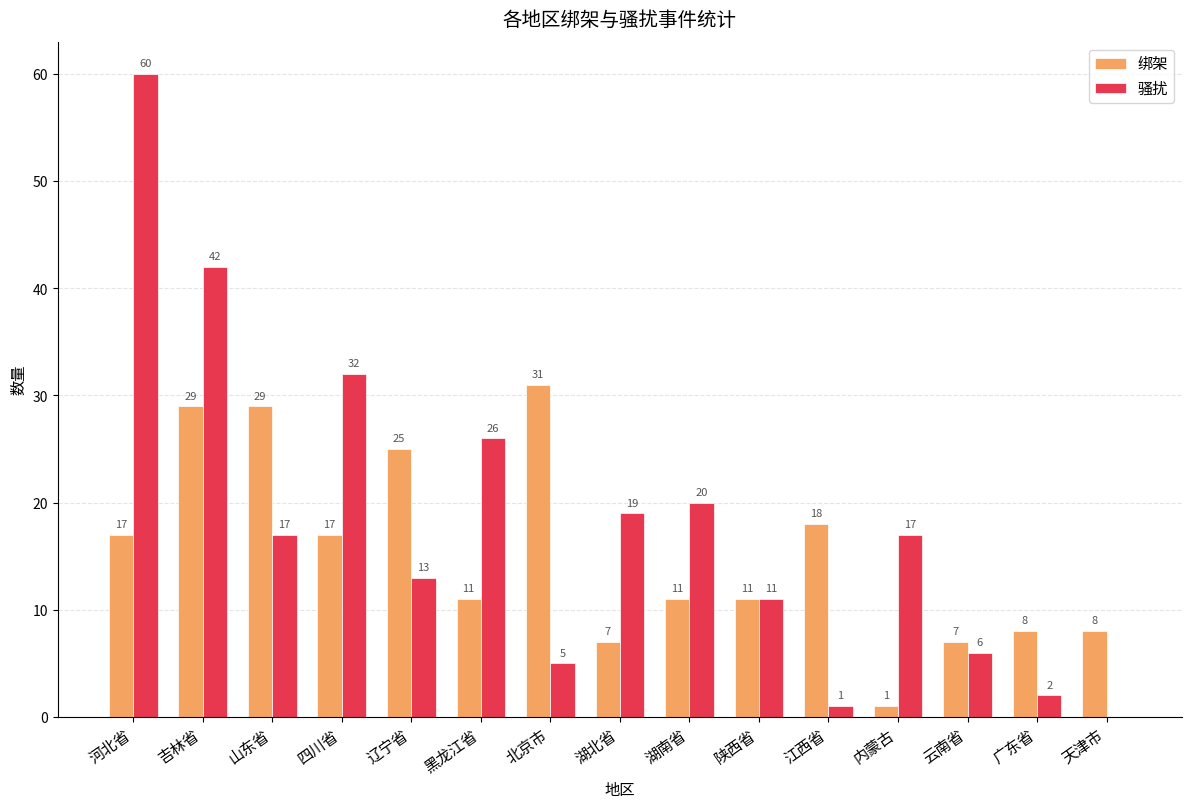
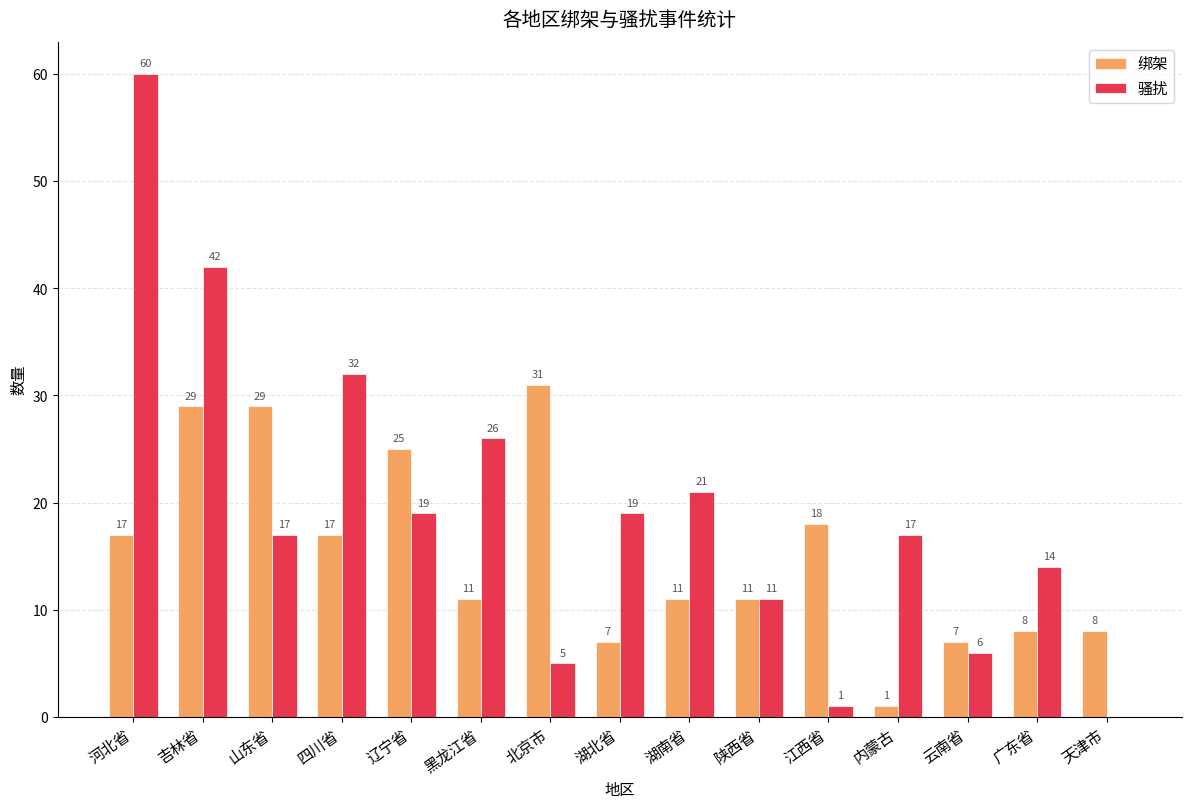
  {
    "绑架": {
      "河北省": 17,
      "吉林省": 29,
      "山东省": 29,
      "四川省": 17,
      "辽宁省": 25,
      "黑龙江省": 11,
      "北京市": 31,
      "湖北省": 7,
      "湖南省": 11,
      "陕西省": 11,
      "江西省": 18,
      "内蒙古": 1,
      "云南省": 7,
      "广东省": 8,
      "天津市": 8
    },
    "骚扰": {
      "河北省": 60,
      "吉林省": 42,
      "山东省": 17,
      "四川省": 32,
-     "辽宁省": 13,
+     "辽宁省": 19,
      "黑龙江省": 26,
      "北京市": 5,
      "湖北省": 19,
-     "湖南省": 20,
+     "湖南省": 21,
      "陕西省": 11,
      "江西省": 1,
      "内蒙古": 17,
      "云南省": 6,
-     "广东省": 2
+     "广东省": 14
    }
  }
